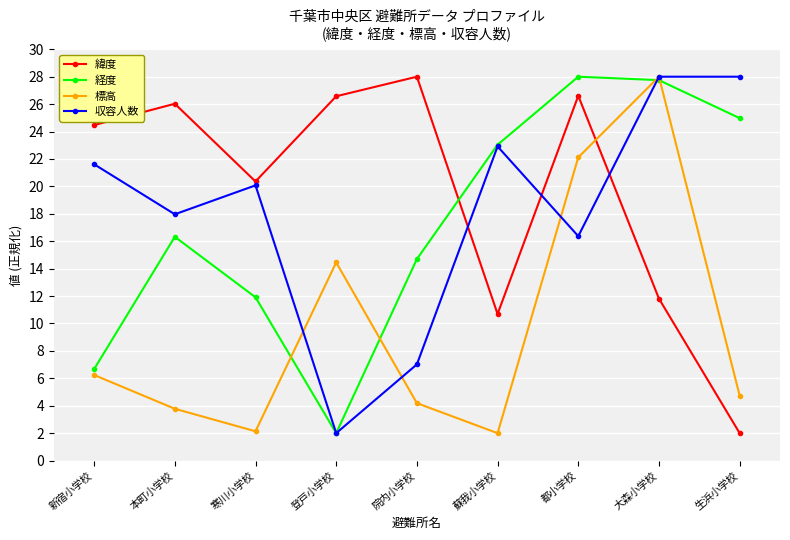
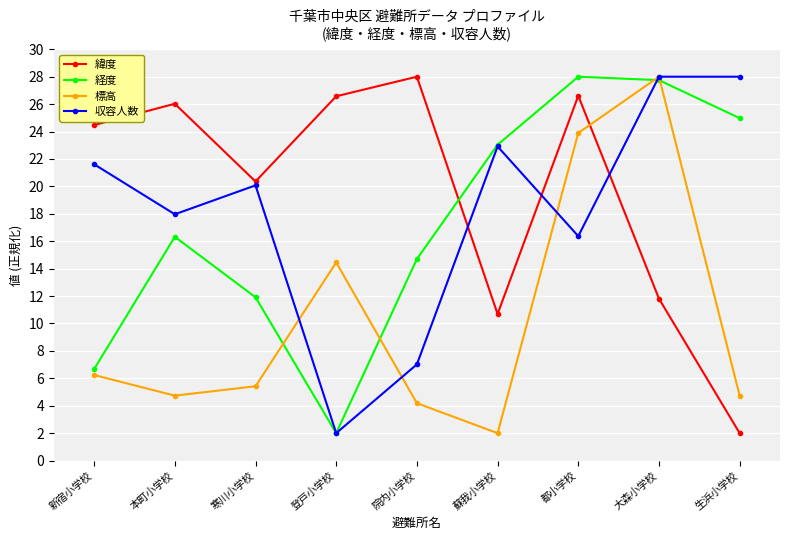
  {
    "緯度": {
      "新宿小学校": 24.5,
      "本町小学校": 26.0,
      "寒川小学校": 20.4,
      "登戸小学校": 26.6,
      "院内小学校": 28.0,
      "蘇我小学校": 10.7,
      "都小学校": 26.6,
      "大森小学校": 11.8,
      "生浜小学校": 2.0
    },
    "経度": {
      "新宿小学校": 6.7,
      "本町小学校": 16.3,
      "寒川小学校": 11.9,
      "院内小学校": 14.7,
      "都小学校": 28.0,
      "大森小学校": 27.7,
      "生浜小学校": 25.0
    },
    "標高": {
      "新宿小学校": 6.2,
-     "本町小学校": 3.8,
-     "寒川小学校": 2.1,
+     "本町小学校": 4.7,
+     "寒川小学校": 5.4,
      "登戸小学校": 14.5,
      "院内小学校": 4.2,
      "蘇我小学校": 2.0,
-     "都小学校": 22.1,
+     "都小学校": 23.9,
      "生浜小学校": 4.7
    },
    "収容人数": {
      "新宿小学校": 21.6,
      "本町小学校": 18.0,
      "寒川小学校": 20.1,
      "院内小学校": 7.0,
      "都小学校": 16.4,
      "生浜小学校": 28.0
    }
  }
